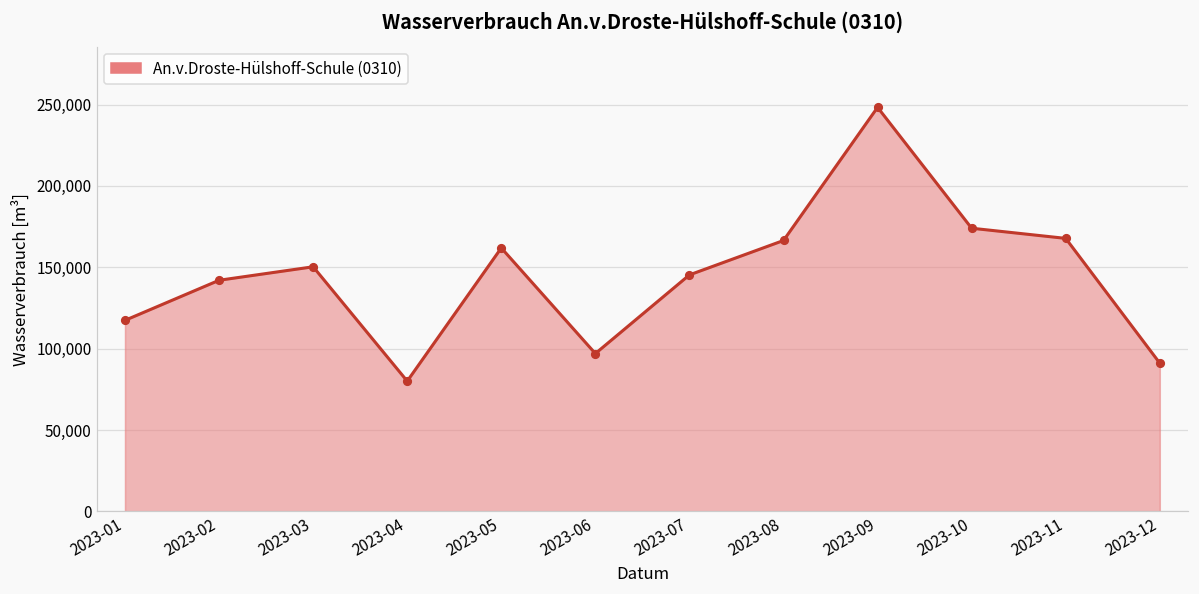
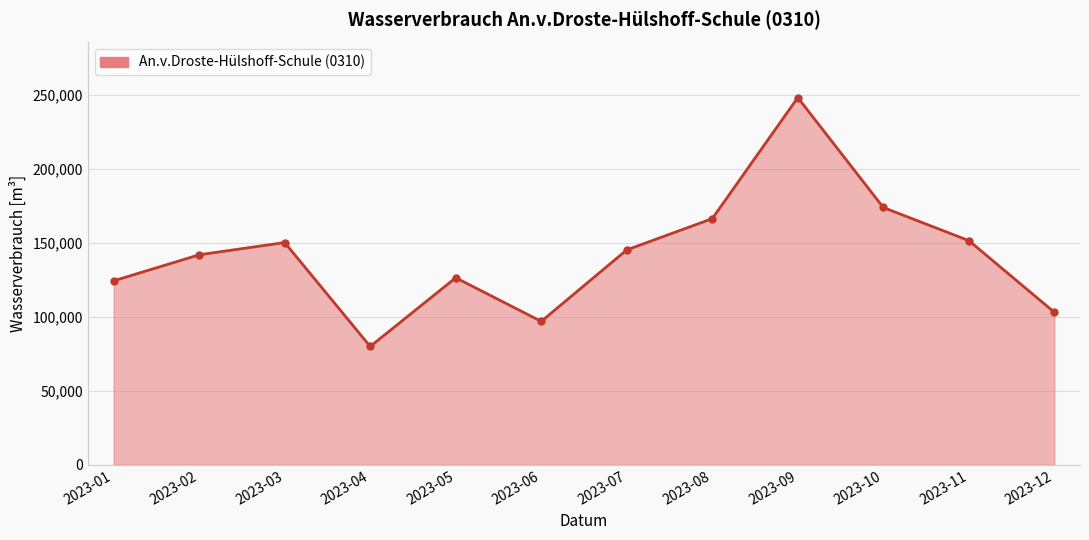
  {
-   "2023-01": "117,000",
+   "2023-01": "124,000",
    "2023-02": "142,000",
    "2023-03": "150,000",
    "2023-04": "80,000",
-   "2023-05": "162,000",
+   "2023-05": "127,000",
    "2023-06": "97,000",
    "2023-07": "145,000",
    "2023-08": "166,000",
    "2023-09": "248,000",
    "2023-10": "174,000",
-   "2023-11": "168,000",
-   "2023-12": "91,000"
+   "2023-11": "152,000",
+   "2023-12": "103,000"
  }
